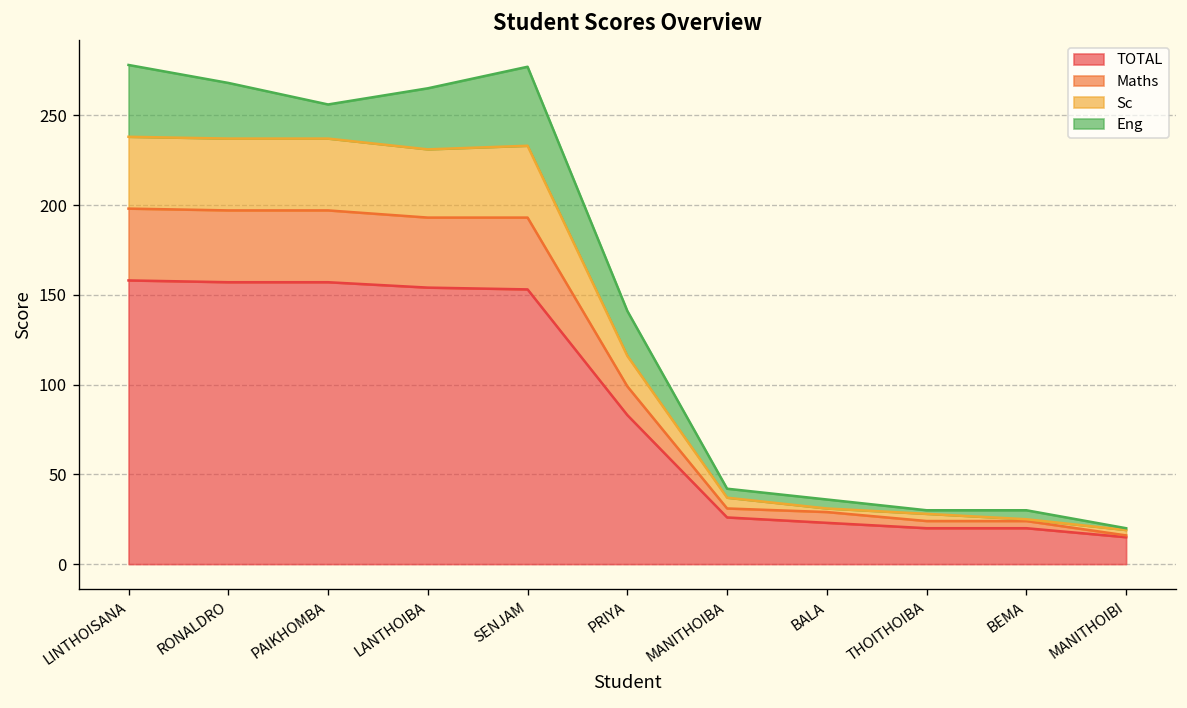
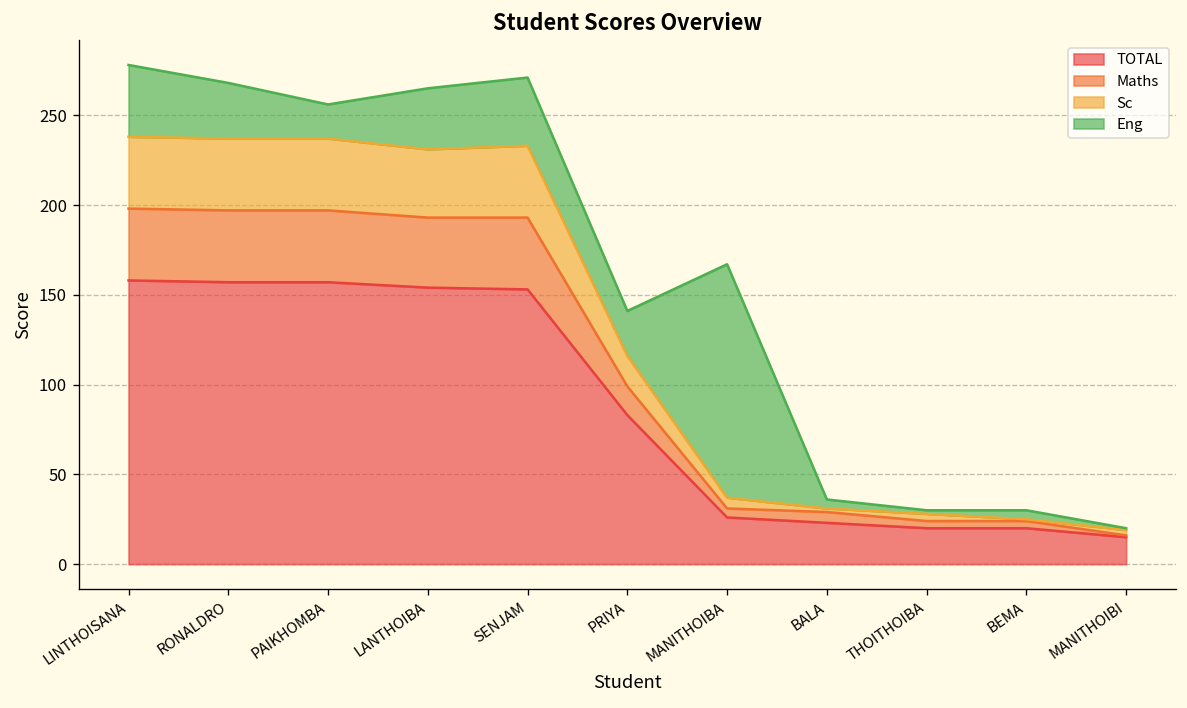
  {
    "Eng": {
      "LINTHOISANA": 40,
      "RONALDRO": 31,
      "PAIKHOMBA": 19,
      "LANTHOIBA": 34,
-     "SENJAM": 44,
+     "SENJAM": 38,
      "PRIYA": 25,
-     "MANITHOIBA": 5,
+     "MANITHOIBA": 130,
      "BALA": 5,
      "THOITHOIBA": 2,
      "BEMA": 5
    }
  }
